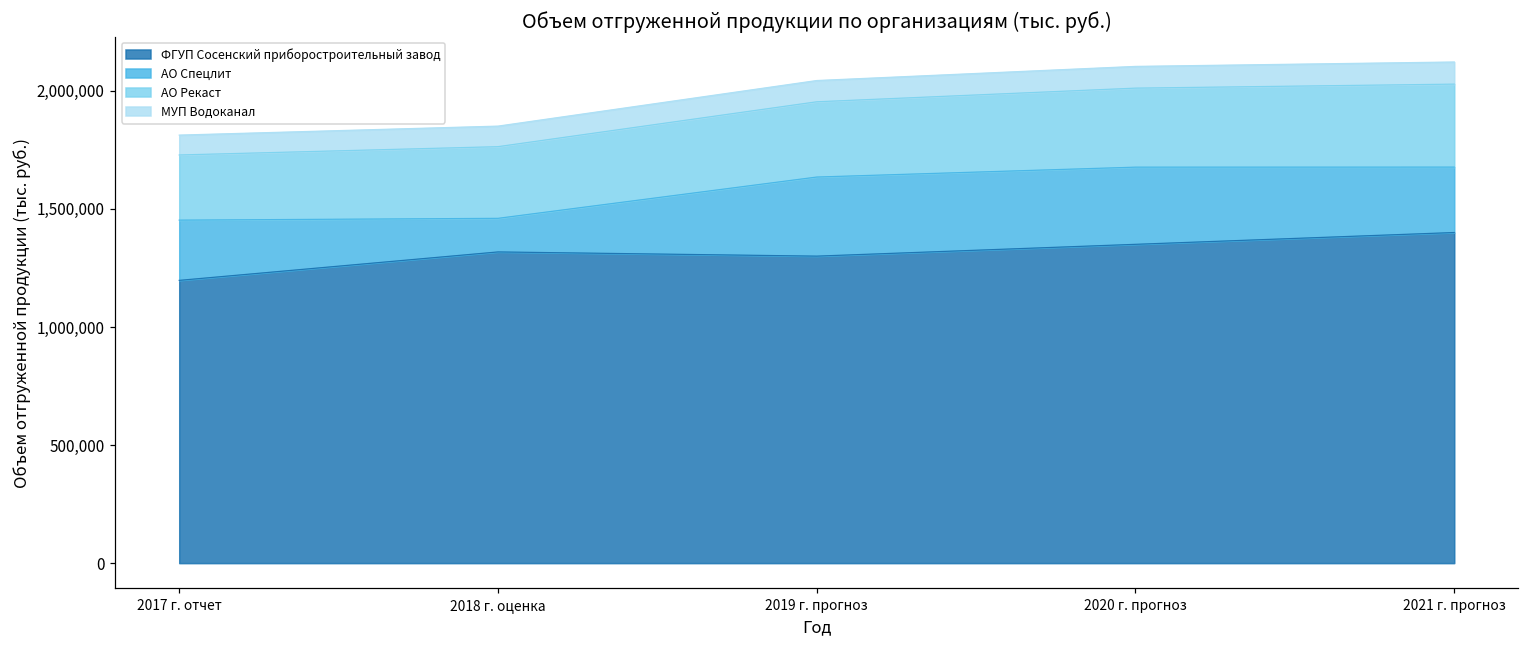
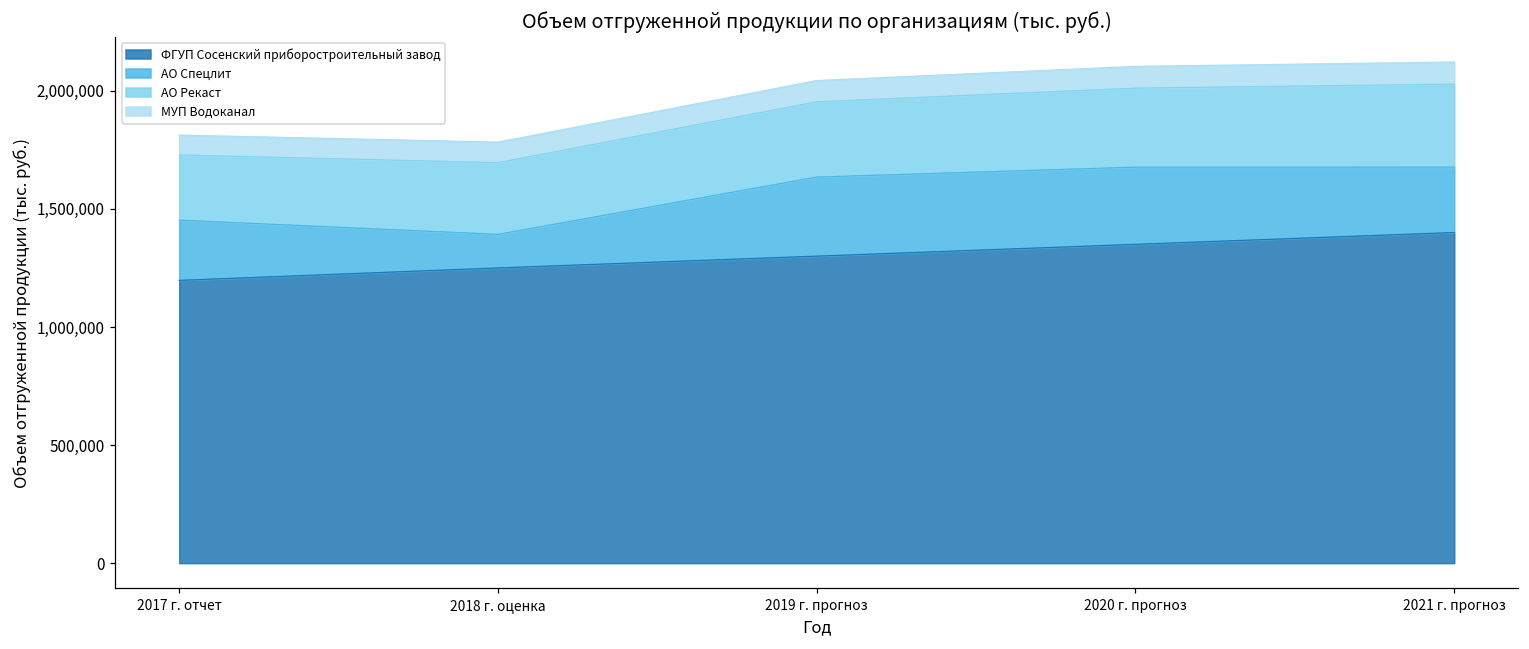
  {
    "ФГУП Сосенский приборостроительный завод": {
      "2017 г. отчет": "1,200,000",
-     "2018 г. оценка": "1,320,000",
+     "2018 г. оценка": "1,250,000",
      "2019 г. прогноз": "1,300,000",
      "2020 г. прогноз": "1,350,000",
      "2021 г. прогноз": "1,400,000"
    },
    "АО Спецлит": {
      "2017 г. отчет": "260,000",
      "2018 г. оценка": "140,000",
      "2019 г. прогноз": "330,000",
      "2020 г. прогноз": "330,000",
      "2021 г. прогноз": "280,000"
    }
  }
